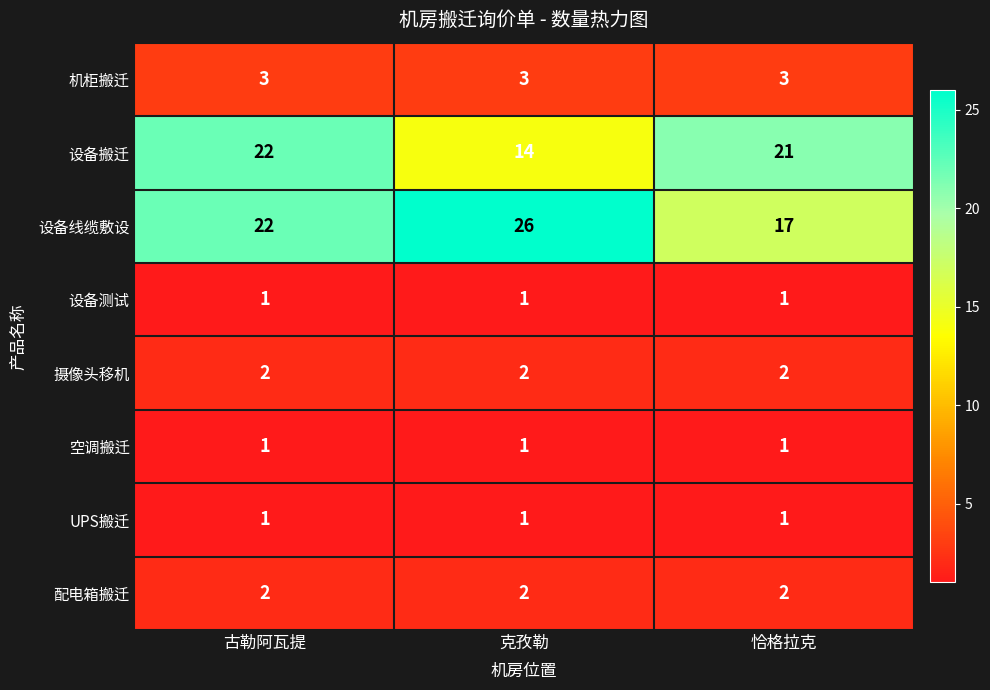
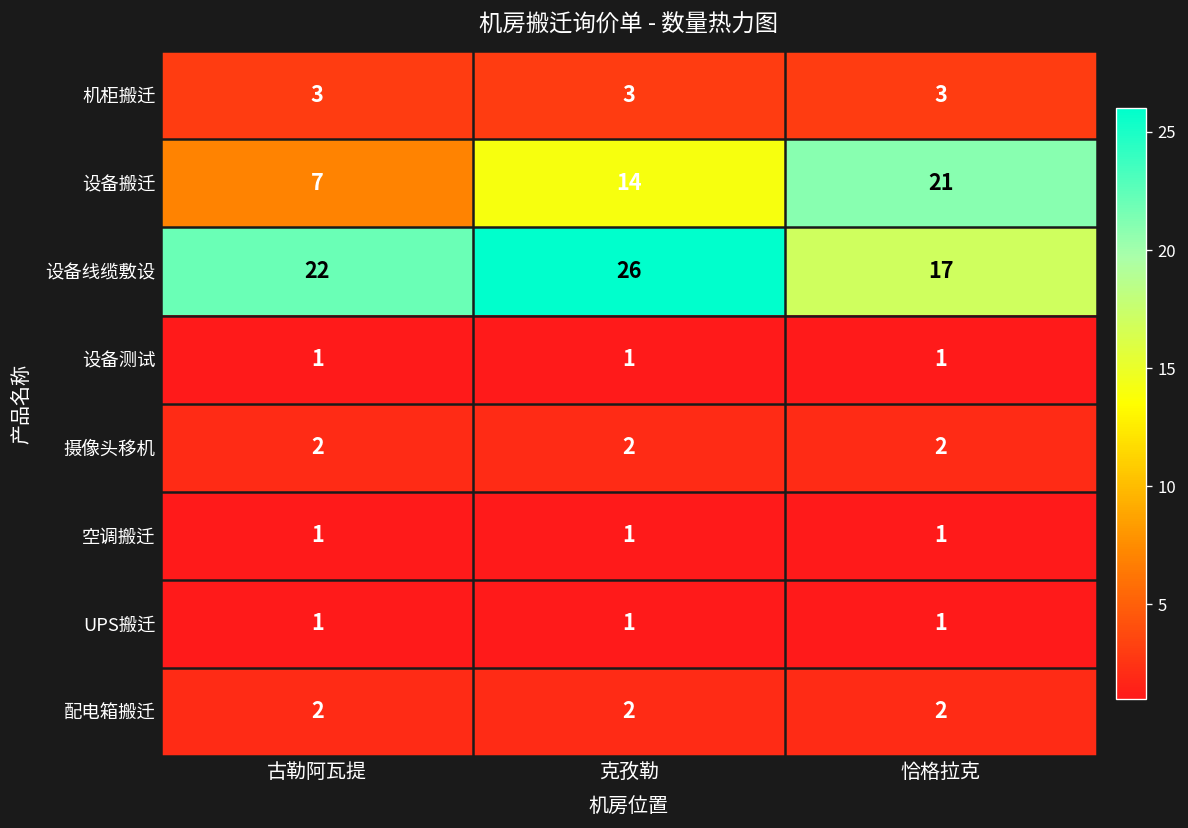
  {
    "机柜搬迁": {
      "古勒阿瓦提": 3,
      "克孜勒": 3,
      "恰格拉克": 3
    },
    "设备搬迁": {
-     "古勒阿瓦提": 22,
+     "古勒阿瓦提": 7,
      "克孜勒": 14,
      "恰格拉克": 21
    },
    "设备线缆敷设": {
      "古勒阿瓦提": 22,
      "克孜勒": 26,
      "恰格拉克": 17
    },
    "设备测试": {
      "古勒阿瓦提": 1,
      "克孜勒": 1,
      "恰格拉克": 1
    },
    "摄像头移机": {
      "古勒阿瓦提": 2,
      "克孜勒": 2,
      "恰格拉克": 2
    },
    "空调搬迁": {
      "古勒阿瓦提": 1,
      "克孜勒": 1,
      "恰格拉克": 1
    },
    "UPS搬迁": {
      "古勒阿瓦提": 1,
      "克孜勒": 1,
      "恰格拉克": 1
    },
    "配电箱搬迁": {
      "古勒阿瓦提": 2,
      "克孜勒": 2,
      "恰格拉克": 2
    }
  }
